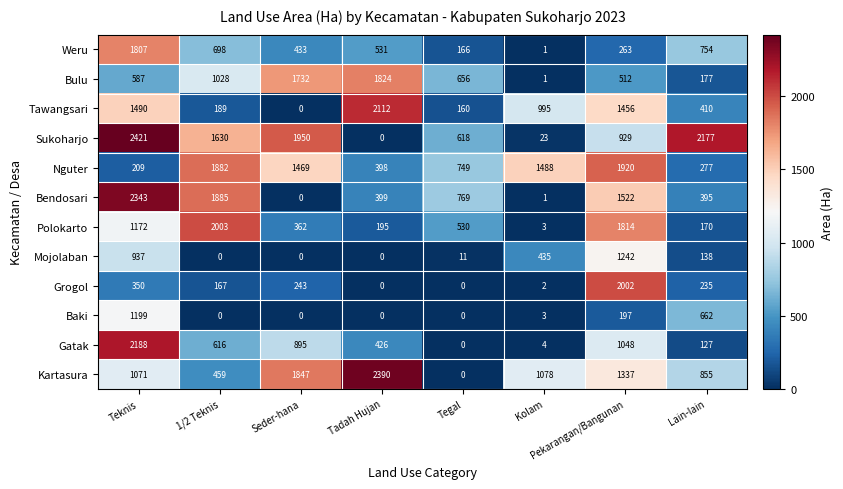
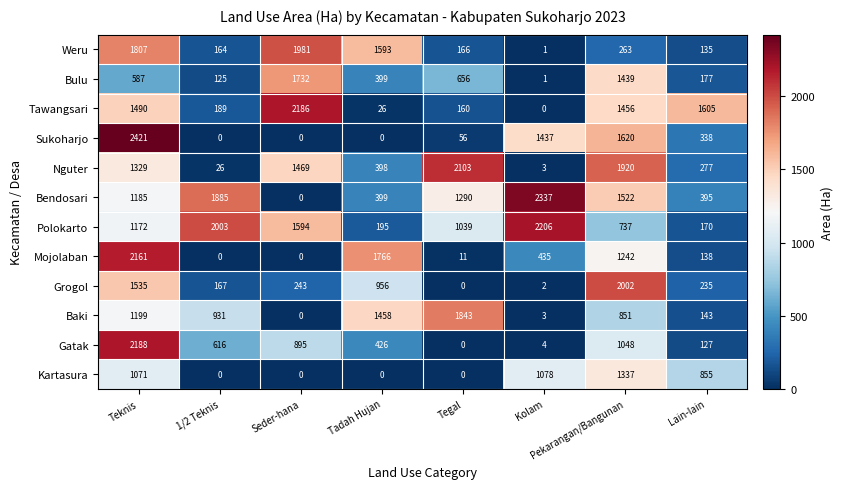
  {
    "Weru": {
      "Teknis": 1807,
-     "1/2 Teknis": 698,
-     "Seder-hana": 433,
-     "Tadah Hujan": 531,
+     "1/2 Teknis": 164,
+     "Seder-hana": 1981,
+     "Tadah Hujan": 1593,
      "Tegal": 166,
      "Kolam": 1,
      "Pekarangan/Bangunan": 263,
-     "Lain-lain": 754
+     "Lain-lain": 135
    },
    "Bulu": {
      "Teknis": 587,
-     "1/2 Teknis": 1028,
+     "1/2 Teknis": 125,
      "Seder-hana": 1732,
-     "Tadah Hujan": 1824,
+     "Tadah Hujan": 399,
      "Tegal": 656,
      "Kolam": 1,
-     "Pekarangan/Bangunan": 512,
+     "Pekarangan/Bangunan": 1439,
      "Lain-lain": 177
    },
    "Tawangsari": {
      "Teknis": 1490,
      "1/2 Teknis": 189,
-     "Seder-hana": 0,
-     "Tadah Hujan": 2112,
+     "Seder-hana": 2186,
+     "Tadah Hujan": 26,
      "Tegal": 160,
-     "Kolam": 995,
+     "Kolam": 0,
      "Pekarangan/Bangunan": 1456,
-     "Lain-lain": 410
+     "Lain-lain": 1605
    },
    "Sukoharjo": {
      "Teknis": 2421,
-     "1/2 Teknis": 1630,
-     "Seder-hana": 1950,
+     "1/2 Teknis": 0,
+     "Seder-hana": 0,
      "Tadah Hujan": 0,
-     "Tegal": 618,
-     "Kolam": 23,
-     "Pekarangan/Bangunan": 929,
-     "Lain-lain": 2177
+     "Tegal": 56,
+     "Kolam": 1437,
+     "Pekarangan/Bangunan": 1620,
+     "Lain-lain": 338
    },
    "Nguter": {
-     "Teknis": 209,
-     "1/2 Teknis": 1882,
+     "Teknis": 1329,
+     "1/2 Teknis": 26,
      "Seder-hana": 1469,
      "Tadah Hujan": 398,
-     "Tegal": 749,
-     "Kolam": 1488,
+     "Tegal": 2103,
+     "Kolam": 3,
      "Pekarangan/Bangunan": 1920,
      "Lain-lain": 277
    },
    "Bendosari": {
-     "Teknis": 2343,
+     "Teknis": 1185,
      "1/2 Teknis": 1885,
      "Seder-hana": 0,
      "Tadah Hujan": 399,
-     "Tegal": 769,
-     "Kolam": 1,
+     "Tegal": 1290,
+     "Kolam": 2337,
      "Pekarangan/Bangunan": 1522,
      "Lain-lain": 395
    },
    "Polokarto": {
      "Teknis": 1172,
      "1/2 Teknis": 2003,
-     "Seder-hana": 362,
+     "Seder-hana": 1594,
      "Tadah Hujan": 195,
-     "Tegal": 530,
-     "Kolam": 3,
-     "Pekarangan/Bangunan": 1814,
+     "Tegal": 1039,
+     "Kolam": 2206,
+     "Pekarangan/Bangunan": 737,
      "Lain-lain": 170
    },
    "Mojolaban": {
-     "Teknis": 937,
+     "Teknis": 2161,
      "1/2 Teknis": 0,
      "Seder-hana": 0,
-     "Tadah Hujan": 0,
+     "Tadah Hujan": 1766,
      "Tegal": 11,
      "Kolam": 435,
      "Pekarangan/Bangunan": 1242,
      "Lain-lain": 138
    },
    "Grogol": {
-     "Teknis": 350,
+     "Teknis": 1535,
      "1/2 Teknis": 167,
      "Seder-hana": 243,
-     "Tadah Hujan": 0,
+     "Tadah Hujan": 956,
      "Tegal": 0,
      "Kolam": 2,
      "Pekarangan/Bangunan": 2002,
      "Lain-lain": 235
    },
    "Baki": {
      "Teknis": 1199,
-     "1/2 Teknis": 0,
+     "1/2 Teknis": 931,
      "Seder-hana": 0,
-     "Tadah Hujan": 0,
-     "Tegal": 0,
+     "Tadah Hujan": 1458,
+     "Tegal": 1843,
      "Kolam": 3,
-     "Pekarangan/Bangunan": 197,
-     "Lain-lain": 662
+     "Pekarangan/Bangunan": 851,
+     "Lain-lain": 143
    },
    "Gatak": {
      "Teknis": 2188,
      "1/2 Teknis": 616,
      "Seder-hana": 895,
      "Tadah Hujan": 426,
      "Tegal": 0,
      "Kolam": 4,
      "Pekarangan/Bangunan": 1048,
      "Lain-lain": 127
    },
    "Kartasura": {
      "Teknis": 1071,
-     "1/2 Teknis": 459,
-     "Seder-hana": 1847,
-     "Tadah Hujan": 2390,
+     "1/2 Teknis": 0,
+     "Seder-hana": 0,
+     "Tadah Hujan": 0,
      "Tegal": 0,
      "Kolam": 1078,
      "Pekarangan/Bangunan": 1337,
      "Lain-lain": 855
    }
  }
